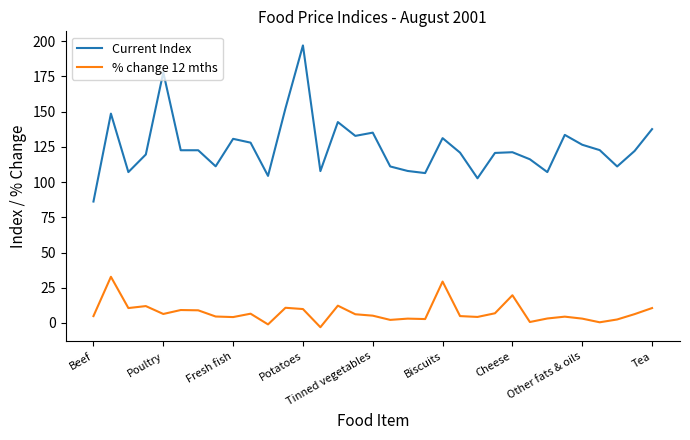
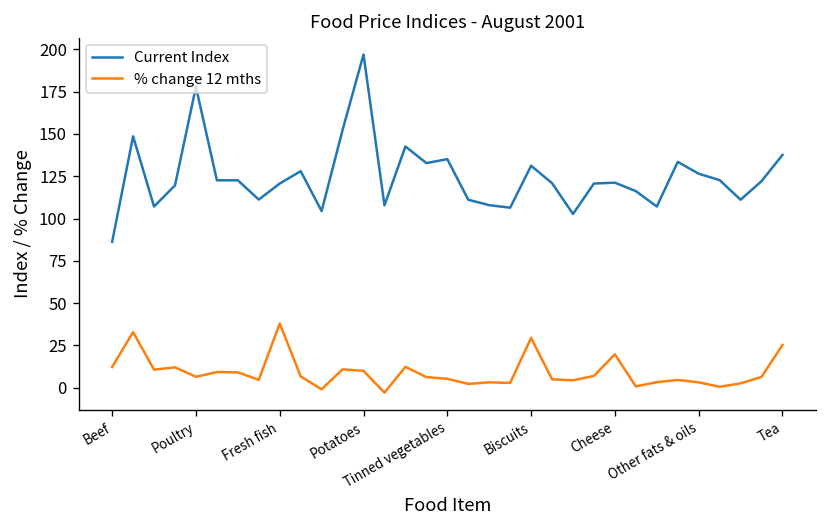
  {
    "Current Index": {
      "Beef": 86,
-     "Fresh fish": 131,
+     "Fresh fish": 121,
      "Potatoes": 197,
      "Tinned vegetables": 135,
      "Biscuits": 131,
      "Cheese": 121,
      "Other fats & oils": 127,
      "Tea": 138
    },
    "% change 12 mths": {
-     "Beef": 5,
+     "Beef": 12,
      "Poultry": 6,
-     "Fresh fish": 4,
+     "Fresh fish": 38,
      "Potatoes": 10,
      "Tinned vegetables": 5,
      "Biscuits": 29,
      "Cheese": 20,
      "Other fats & oils": 3,
-     "Tea": 11
+     "Tea": 25
    }
  }
